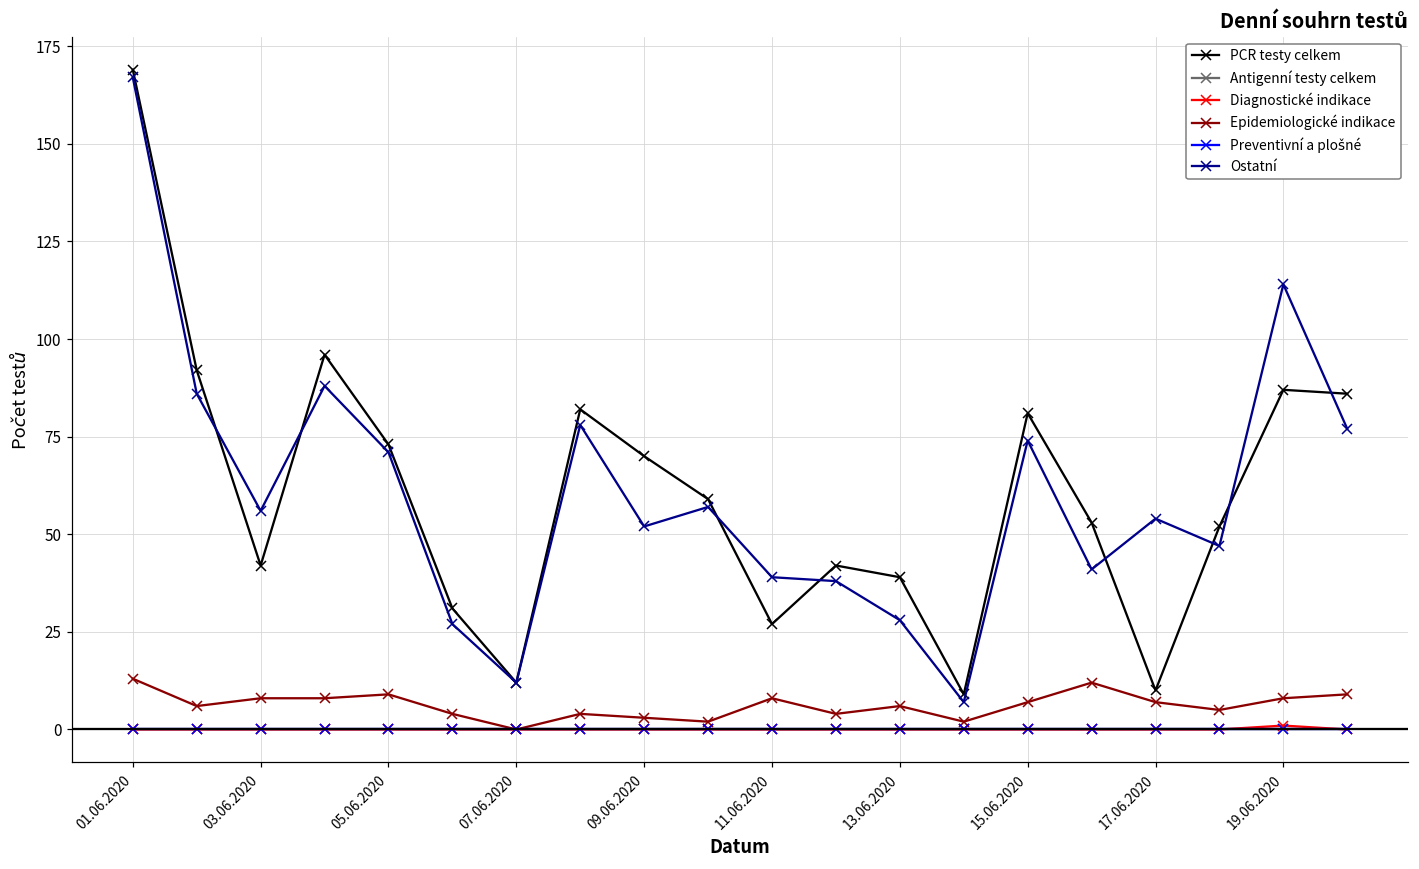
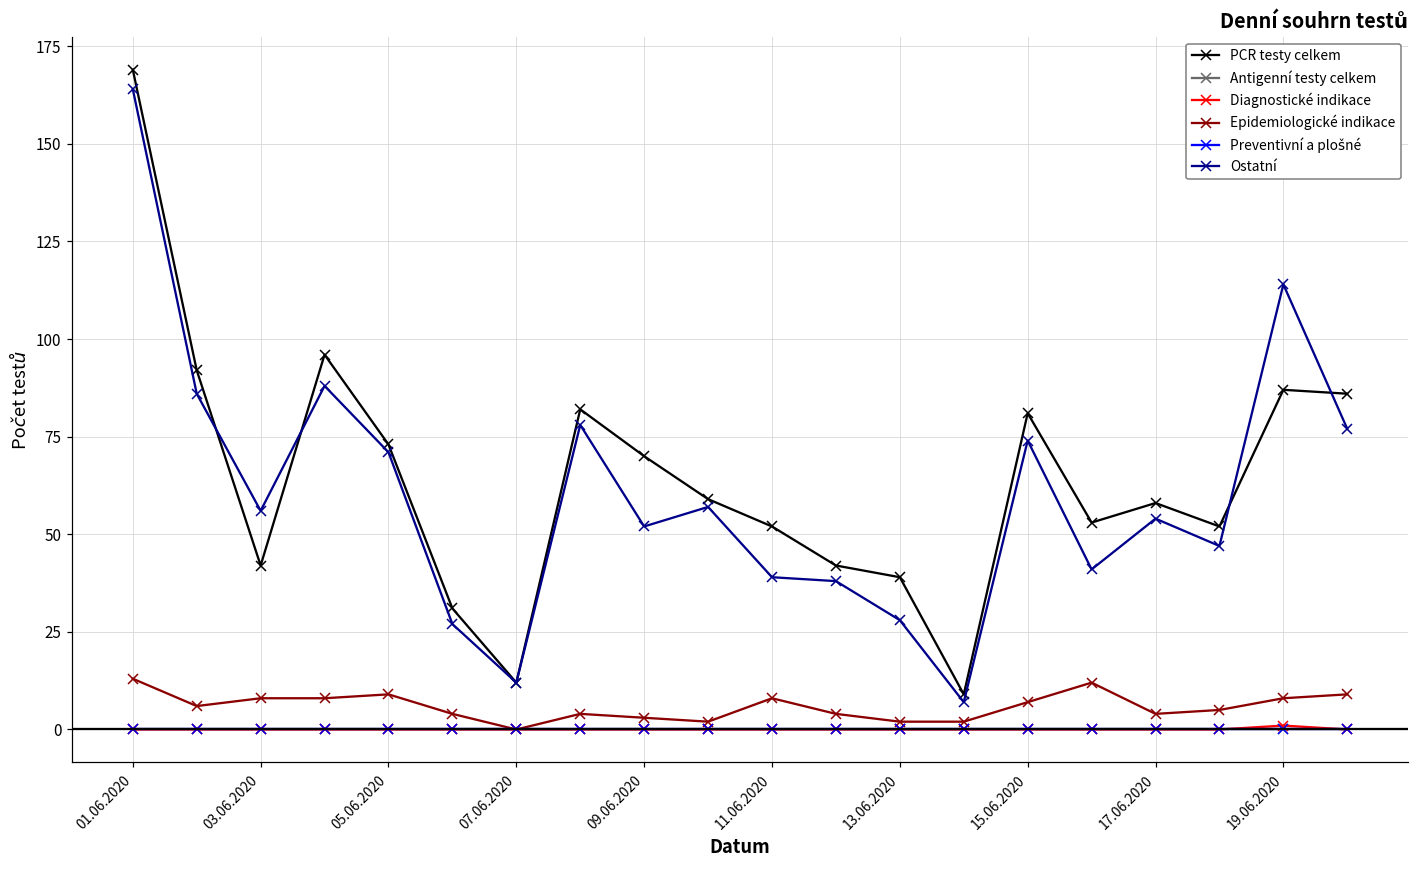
  {
    "PCR testy celkem": {
      "01.06.2020": 169,
      "03.06.2020": 42,
      "05.06.2020": 73,
      "09.06.2020": 70,
-     "11.06.2020": 27,
+     "11.06.2020": 52,
      "13.06.2020": 39,
      "15.06.2020": 81,
-     "17.06.2020": 10,
+     "17.06.2020": 58,
      "19.06.2020": 87
    },
    "Preventivní a plošné": {
      "19.06.2020": 0
    },
    "Diagnostické indikace": {
      "19.06.2020": 1
    },
    "Epidemiologické indikace": {
      "01.06.2020": 13,
      "03.06.2020": 8,
      "05.06.2020": 9,
      "09.06.2020": 3,
      "11.06.2020": 8,
-     "13.06.2020": 6,
+     "13.06.2020": 2,
      "15.06.2020": 7,
-     "17.06.2020": 7,
+     "17.06.2020": 4,
      "19.06.2020": 8
    },
    "Ostatní": {
-     "01.06.2020": 167,
+     "01.06.2020": 164,
      "03.06.2020": 56,
      "05.06.2020": 71,
      "09.06.2020": 52,
      "11.06.2020": 39,
      "13.06.2020": 28,
      "15.06.2020": 74,
      "17.06.2020": 54,
      "19.06.2020": 114
    }
  }
